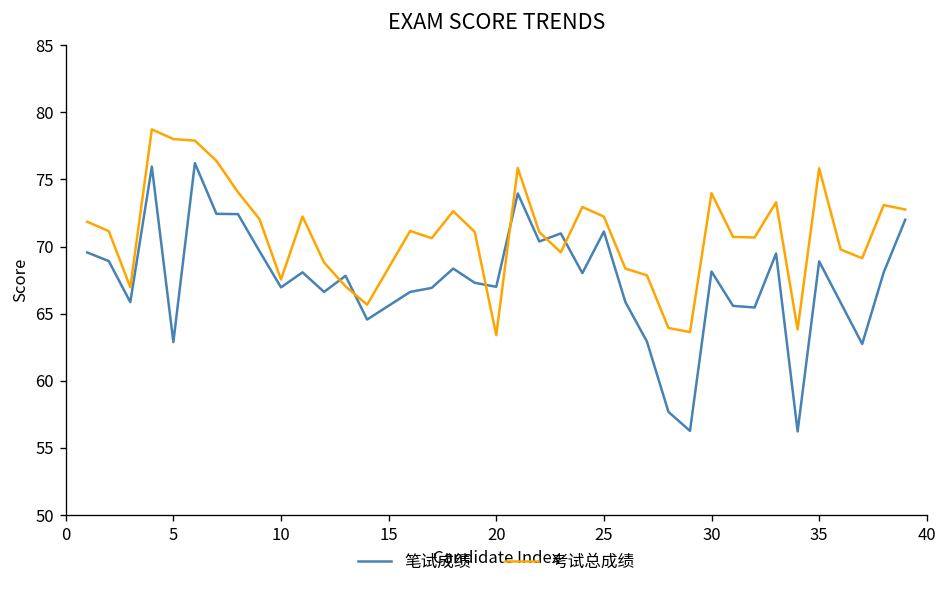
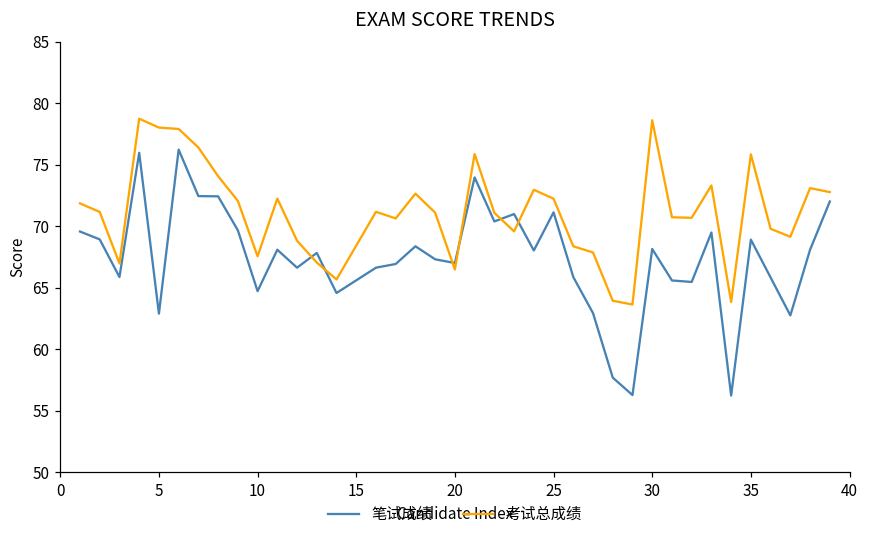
  {
    "笔试成绩": {
      "5": 62.9,
-     "10": 67.0,
+     "10": 64.7,
      "20": 67.0,
      "25": 71.1,
      "30": 68.1,
      "35": 68.9
    },
    "考试总成绩": {
      "5": 78.0,
      "10": 67.5,
-     "20": 63.4,
+     "20": 66.5,
      "25": 72.2,
-     "30": 74.0,
+     "30": 78.6,
      "35": 75.8
    }
  }
